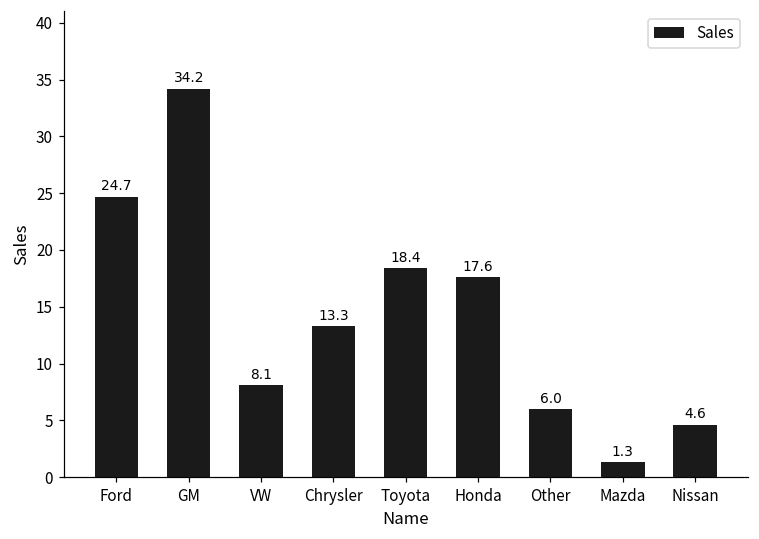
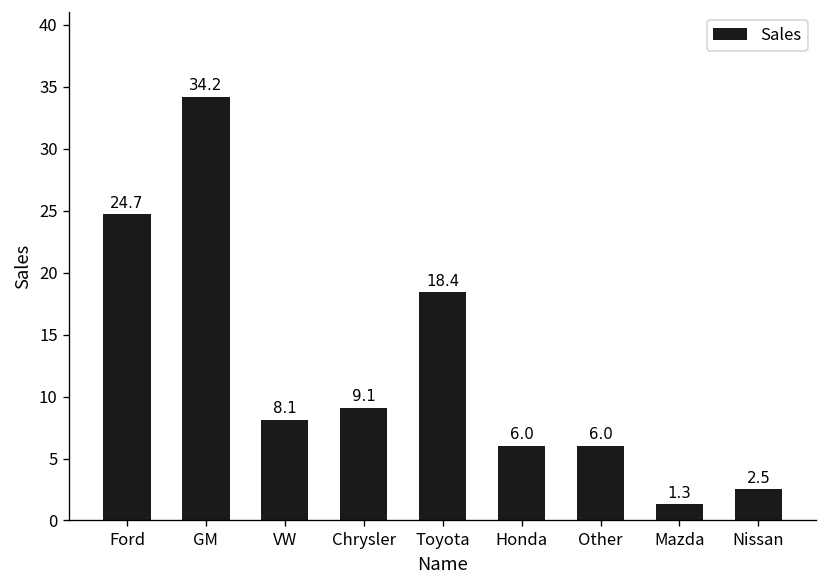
  {
    "Ford": 24.7,
    "GM": 34.2,
    "VW": 8.1,
-   "Chrysler": 13.3,
+   "Chrysler": 9.1,
    "Toyota": 18.4,
-   "Honda": 17.6,
+   "Honda": 6.0,
    "Other": 6.0,
    "Mazda": 1.3,
-   "Nissan": 4.6
+   "Nissan": 2.5
  }
